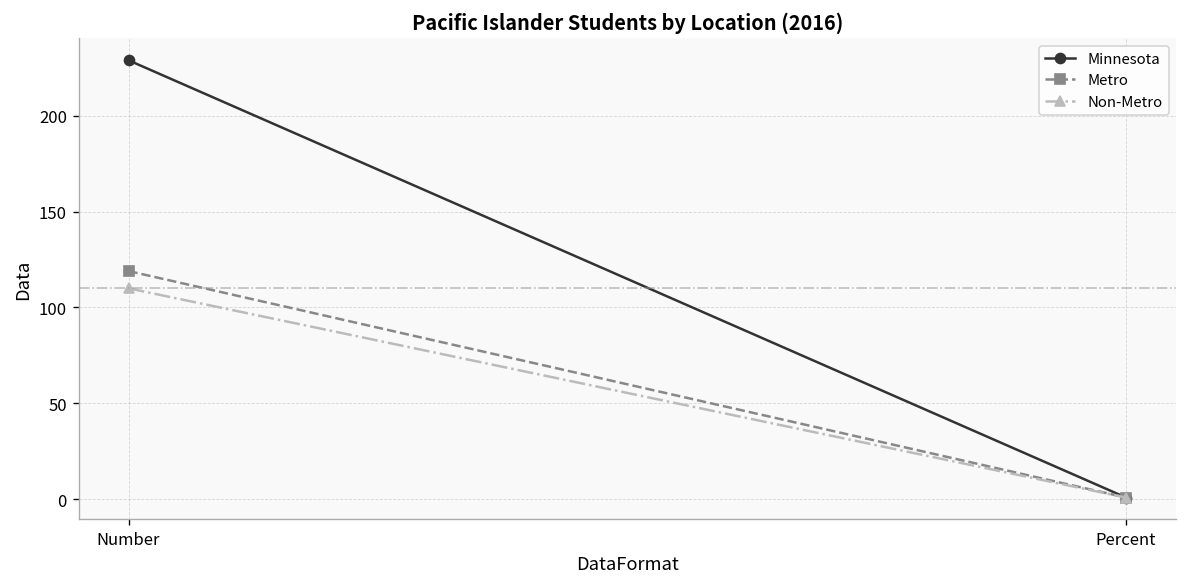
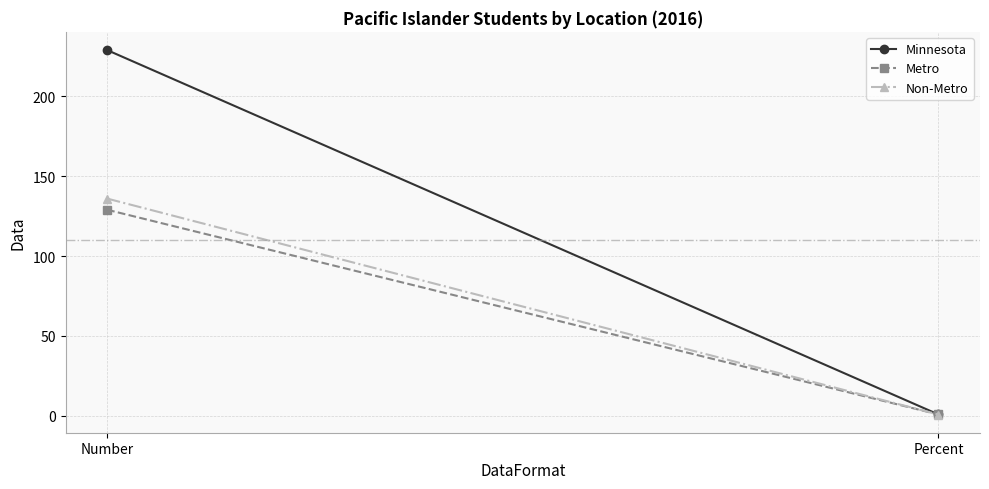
  {
    "Minnesota": {
      "Number": 229
    },
    "Metro": {
-     "Number": 119
+     "Number": 129
    },
    "Non-Metro": {
-     "Number": 110
+     "Number": 136
    }
  }
